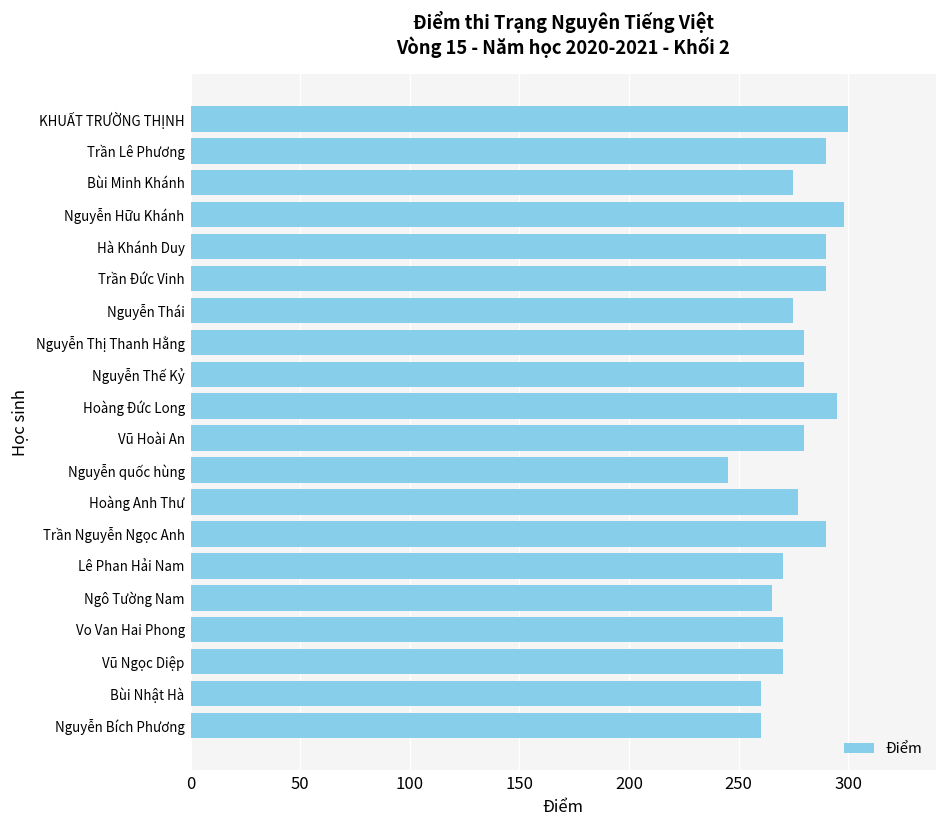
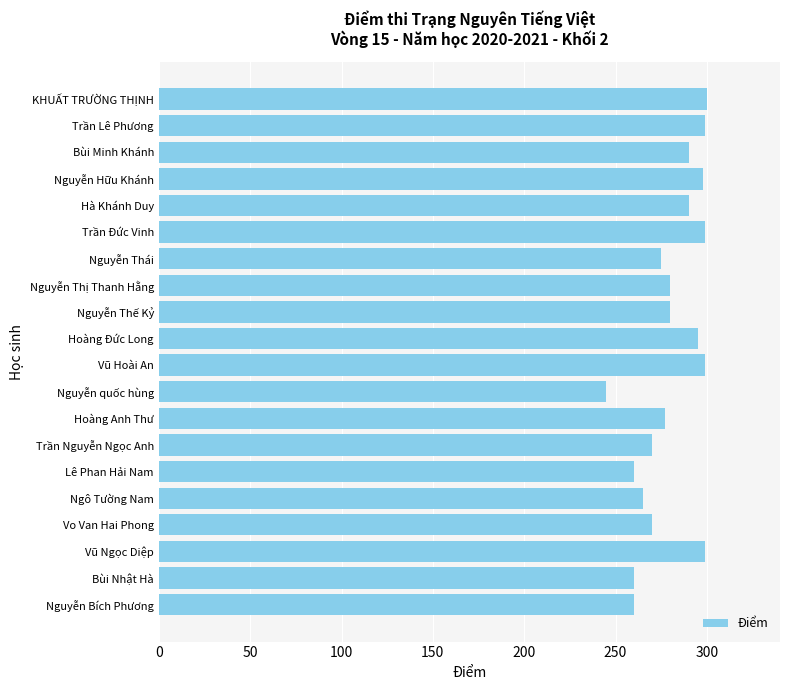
  {
    "KHUẤT TRƯỜNG THỊNH": 300,
-   "Trần Lê Phương": 290,
-   "Bùi Minh Khánh": 275,
+   "Trần Lê Phương": 299,
+   "Bùi Minh Khánh": 290,
    "Nguyễn Hữu Khánh": 298,
    "Hà Khánh Duy": 290,
-   "Trần Đức Vinh": 290,
+   "Trần Đức Vinh": 299,
    "Nguyễn Thái": 275,
    "Nguyễn Thị Thanh Hằng": 280,
    "Nguyễn Thế Kỷ": 280,
    "Hoàng Đức Long": 295,
-   "Vũ Hoài An": 280,
+   "Vũ Hoài An": 299,
    "Nguyễn quốc hùng": 245,
    "Hoàng Anh Thư": 277,
-   "Trần Nguyễn Ngọc Anh": 290,
-   "Lê Phan Hải Nam": 270,
+   "Trần Nguyễn Ngọc Anh": 270,
+   "Lê Phan Hải Nam": 260,
    "Ngô Tường Nam": 265,
    "Vo Van Hai Phong": 270,
-   "Vũ Ngọc Diệp": 270,
+   "Vũ Ngọc Diệp": 299,
    "Bùi Nhật Hà": 260,
    "Nguyễn Bích Phương": 260
  }
